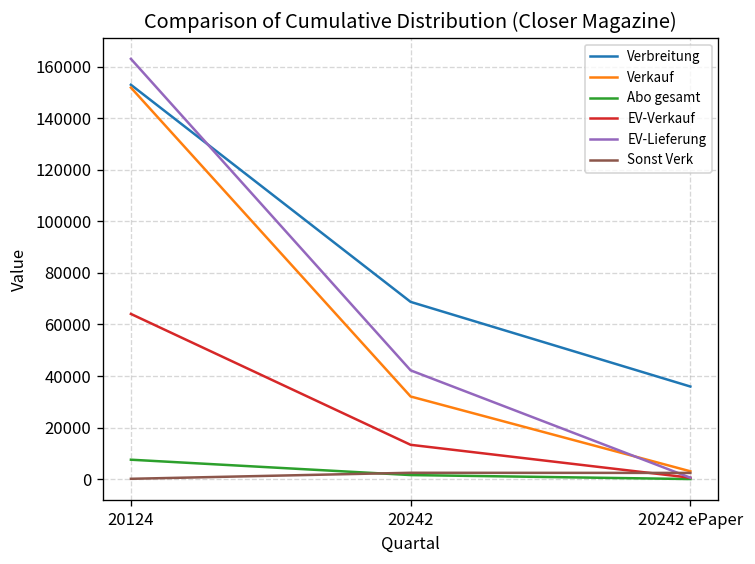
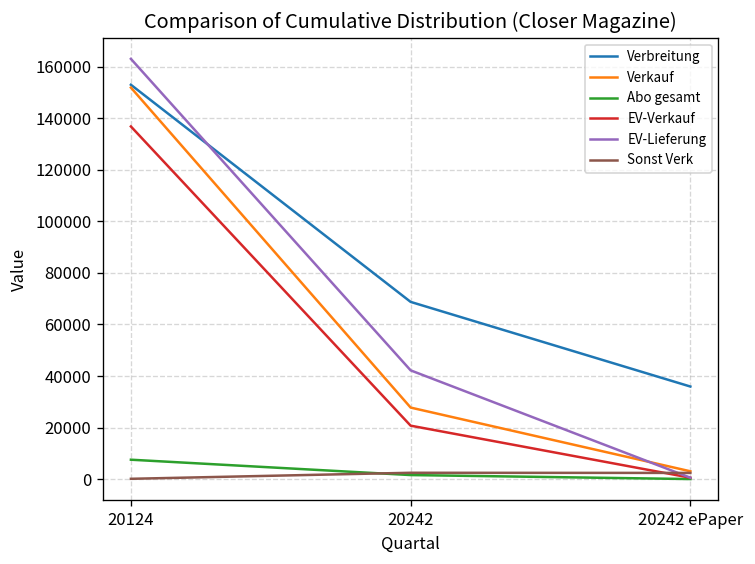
  {
    "Verbreitung": {
      "20242": 69000,
      "20242 ePaper": 36000
    },
    "Verkauf": {
-     "20242": 32000
+     "20242": 28000
    },
    "Abo gesamt": {
      "20124": 8000
    },
    "EV-Verkauf": {
-     "20124": 64000,
-     "20242": 13000
+     "20124": 137000,
+     "20242": 21000
    },
    "EV-Lieferung": {
      "20124": 163000,
      "20242": 42000
    },
    "Sonst Verk": {
      "20124": 0
    }
  }
